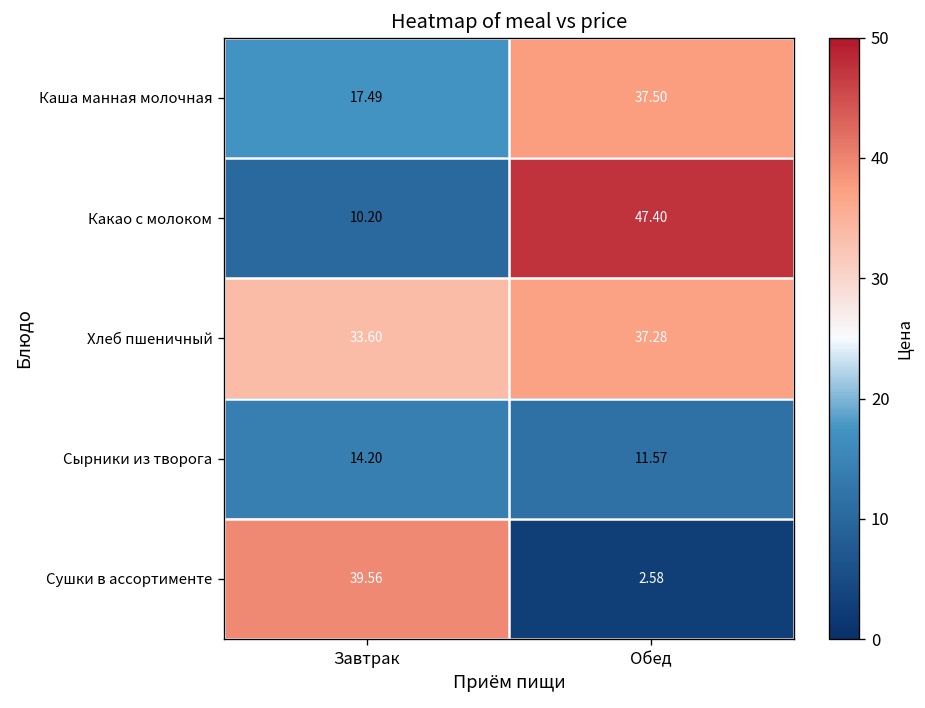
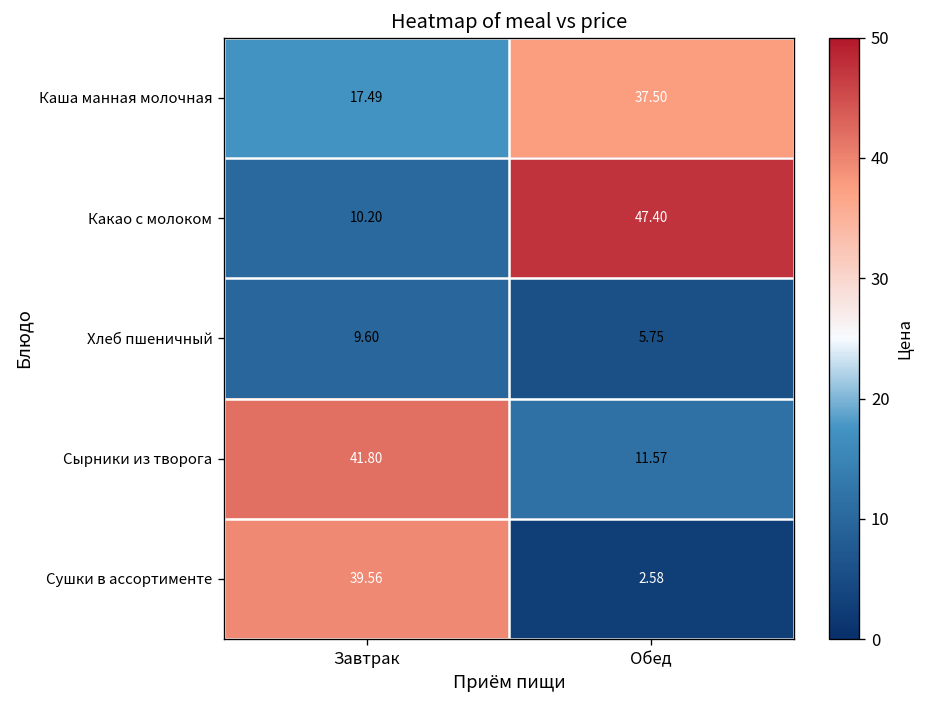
  {
    "Каша манная молочная": {
      "Завтрак": 17.49,
      "Обед": 37.50
    },
    "Какао с молоком": {
      "Завтрак": 10.20,
      "Обед": 47.40
    },
    "Хлеб пшеничный": {
-     "Завтрак": 33.60,
-     "Обед": 37.28
+     "Завтрак": 9.60,
+     "Обед": 5.75
    },
    "Сырники из творога": {
-     "Завтрак": 14.20,
+     "Завтрак": 41.80,
      "Обед": 11.57
    },
    "Сушки в ассортименте": {
      "Завтрак": 39.56,
      "Обед": 2.58
    }
  }
